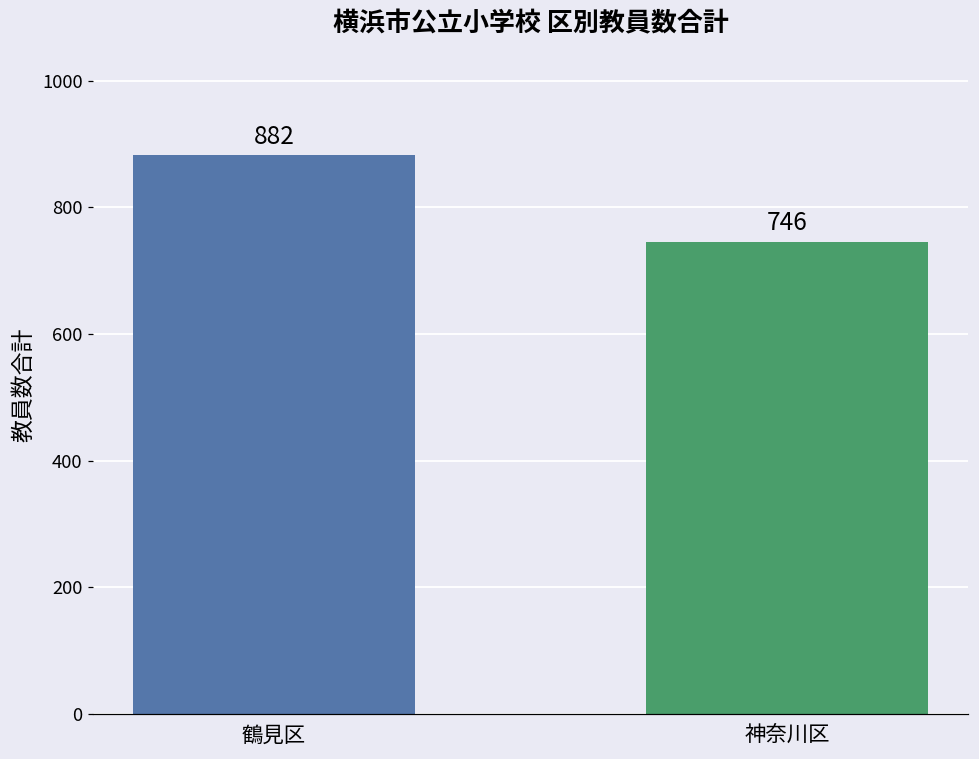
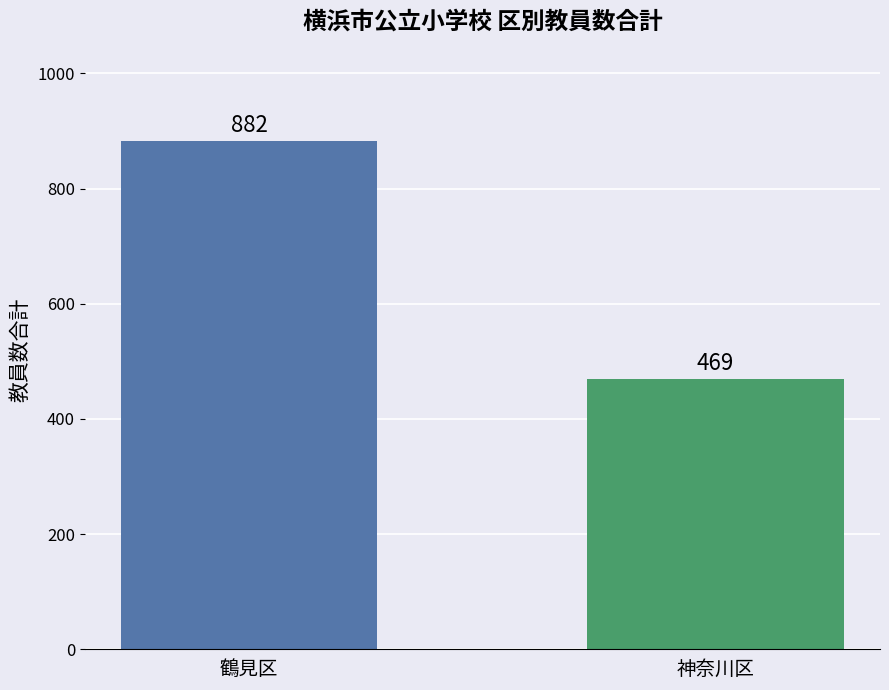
  {
    "鶴見区": 882,
-   "神奈川区": 746
+   "神奈川区": 469
  }
